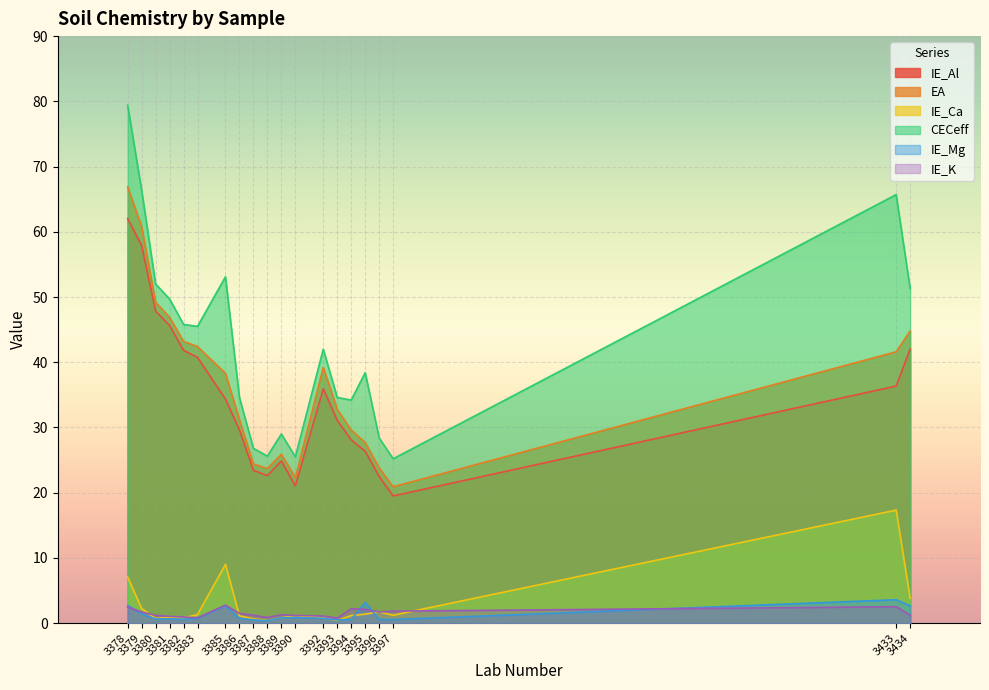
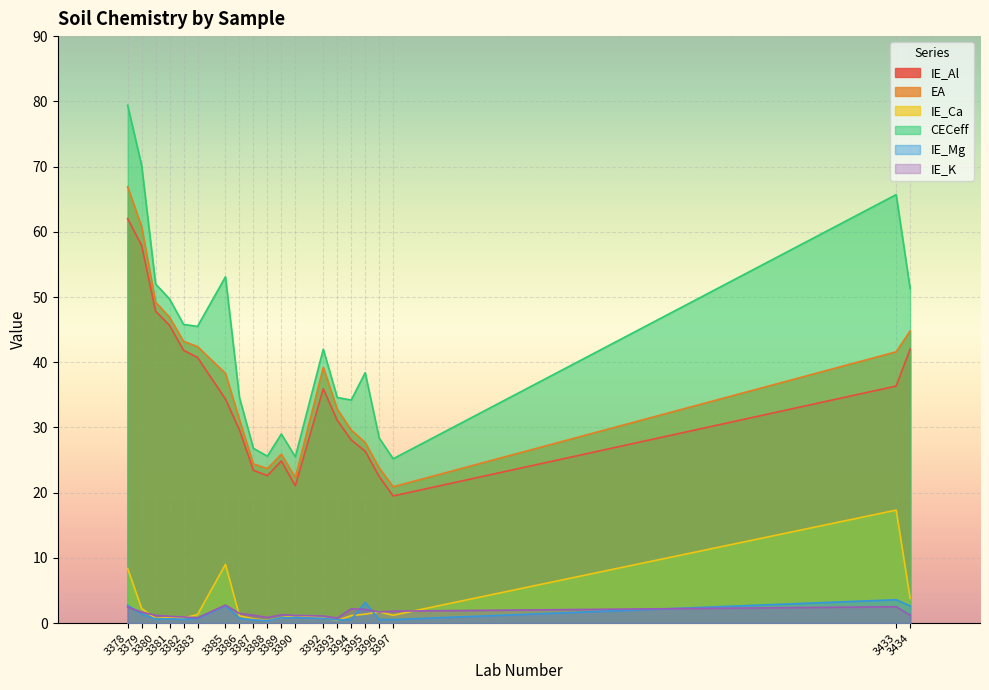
  {
    "IE_Ca": {
-     "3378": 7,
+     "3378": 8,
      "3379": 2,
      "3383": 1,
      "3385": 9,
      "3394": 1,
      "3395": 1,
      "3397": 1,
      "3433": 17,
      "3434": 4
    },
    "CECeff": {
      "3378": 79,
-     "3379": 66,
+     "3379": 70,
      "3380": 52,
      "3381": 50,
      "3382": 46,
      "3383": 46,
      "3385": 53,
      "3386": 35,
      "3387": 27,
      "3388": 26,
      "3389": 29,
      "3390": 26,
      "3392": 42,
      "3393": 35,
      "3394": 34,
      "3395": 38,
      "3396": 28,
      "3397": 25,
      "3433": 66,
      "3434": 51
    },
    "IE_Mg": {
      "3394": 1,
      "3395": 3,
      "3396": 1,
      "3397": 1,
      "3433": 4,
      "3434": 3
    },
    "IE_K": {
      "3380": 1,
      "3387": 1,
      "3388": 1,
      "3389": 1,
      "3394": 2,
      "3395": 2,
      "3397": 2,
      "3433": 3,
      "3434": 1
    }
  }
